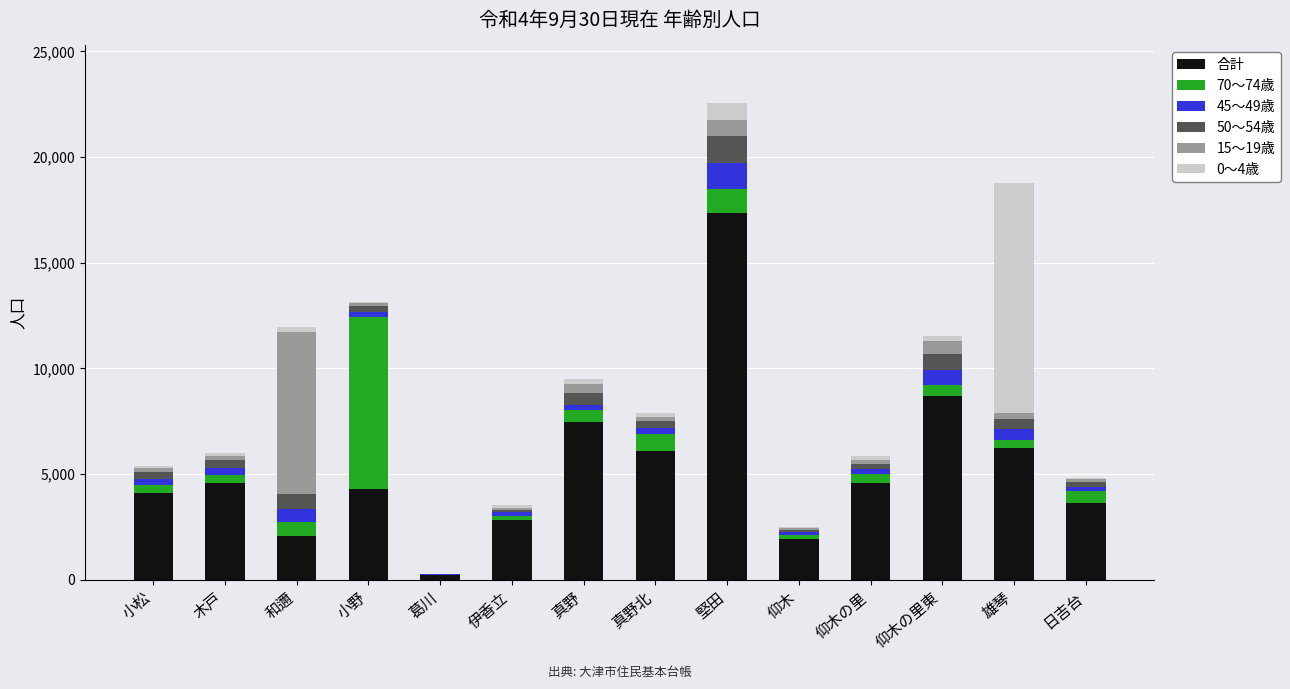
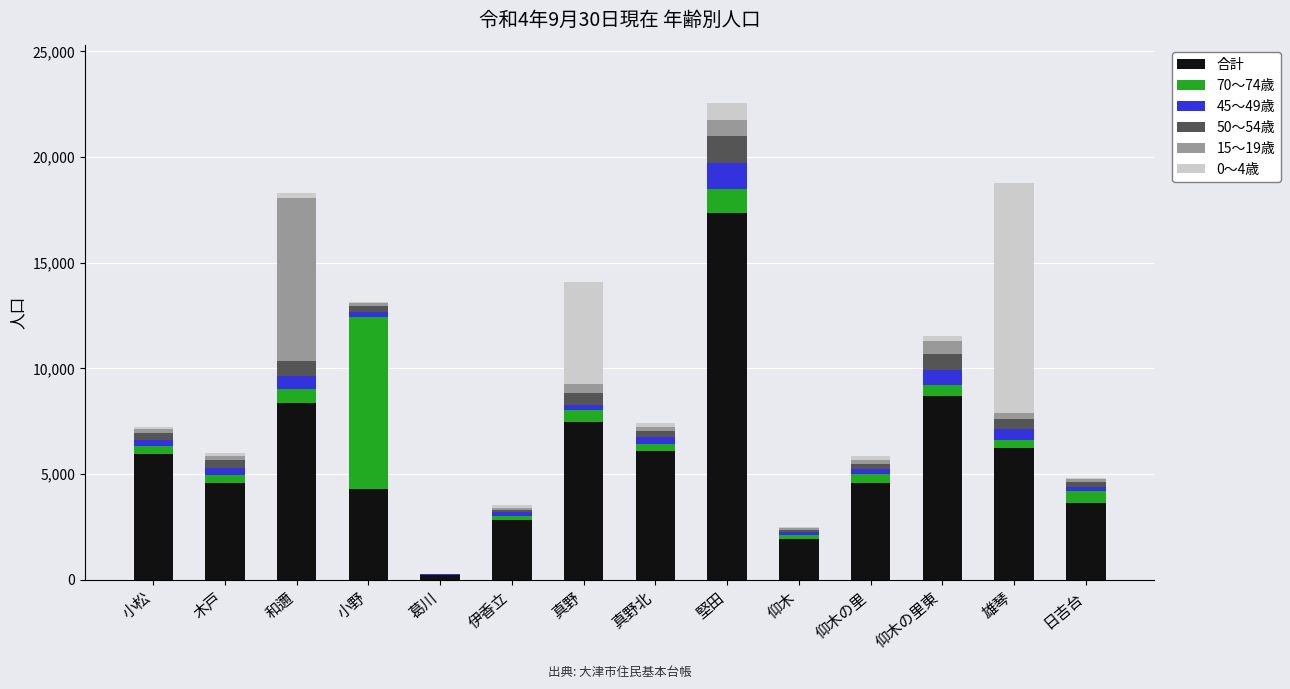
  {
    "合計": {
-     "小松": "4,100",
+     "小松": "5,900",
      "木戸": "4,600",
-     "和邇": "2,100",
+     "和邇": "8,400",
      "小野": "4,300",
      "葛川": "200",
      "伊香立": "2,800",
      "真野": "7,500",
      "真野北": "6,100",
      "堅田": "17,400",
      "仰木": "1,900",
      "仰木の里": "4,600",
      "仰木の里東": "8,700",
      "雄琴": "6,200",
      "日吉台": "3,600"
    },
    "70～74歳": {
      "小松": "400",
      "木戸": "400",
      "和邇": "700",
      "小野": "8,100",
      "伊香立": "200",
      "真野": "600",
-     "真野北": "800",
+     "真野北": "300",
      "堅田": "1,100",
      "仰木": "200",
      "仰木の里": "400",
      "仰木の里東": "600",
      "雄琴": "400",
      "日吉台": "600"
    },
    "45～49歳": {
      "小松": "300",
      "木戸": "300",
      "和邇": "600",
      "小野": "300",
      "伊香立": "100",
      "真野": "200",
      "真野北": "300",
      "堅田": "1,300",
      "仰木": "100",
      "仰木の里": "300",
      "仰木の里東": "700",
      "雄琴": "500",
      "日吉台": "200"
    },
    "50～54歳": {
      "小松": "300",
      "木戸": "400",
      "和邇": "700",
      "小野": "300",
      "真野": "600",
      "真野北": "300",
      "堅田": "1,300",
      "仰木": "100",
      "仰木の里": "200",
      "仰木の里東": "800",
      "雄琴": "500",
      "日吉台": "200"
    },
    "15～19歳": {
      "小松": "200",
      "木戸": "200",
      "和邇": "7,700",
      "小野": "100",
      "真野": "400",
      "真野北": "200",
      "堅田": "800",
      "仰木の里": "200",
      "仰木の里東": "600",
      "雄琴": "300",
      "日吉台": "100"
    },
    "0～4歳": {
      "和邇": "200",
      "伊香立": "200",
-     "真野": "200",
+     "真野": "4,800",
      "真野北": "200",
      "堅田": "800",
      "仰木の里": "200",
      "仰木の里東": "200",
      "雄琴": "10,900"
    }
  }
